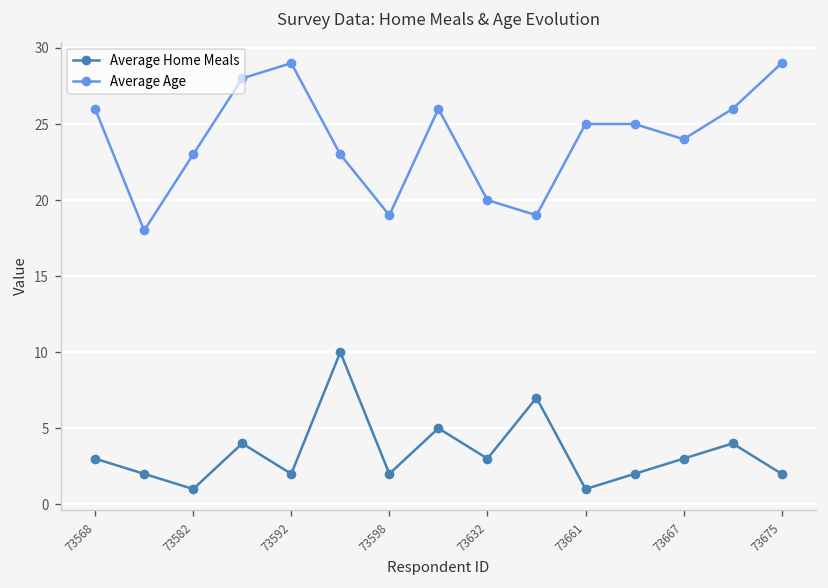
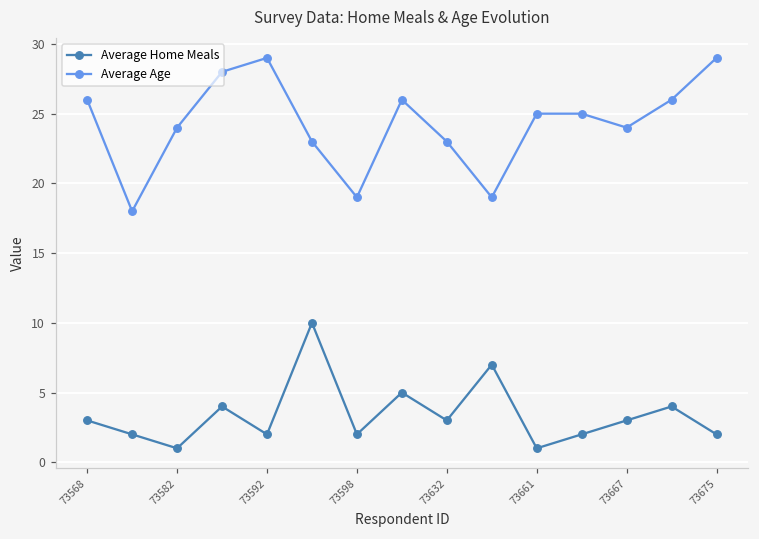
  {
    "Average Home Meals": {
      "73568": 3,
      "73582": 1,
      "73592": 2,
      "73598": 2,
      "73632": 3,
      "73661": 1,
      "73667": 3,
      "73675": 2
    },
    "Average Age": {
      "73568": 26,
-     "73582": 23,
+     "73582": 24,
      "73592": 29,
      "73598": 19,
-     "73632": 20,
+     "73632": 23,
      "73661": 25,
      "73667": 24,
      "73675": 29
    }
  }
